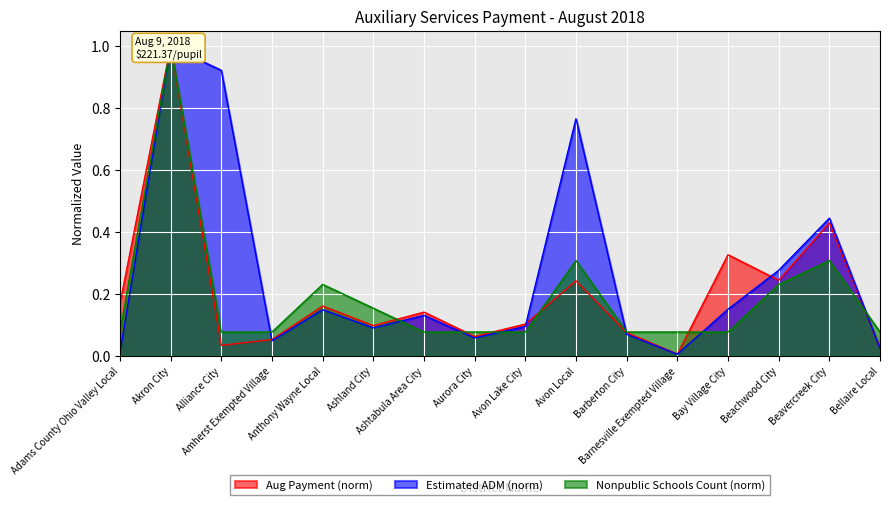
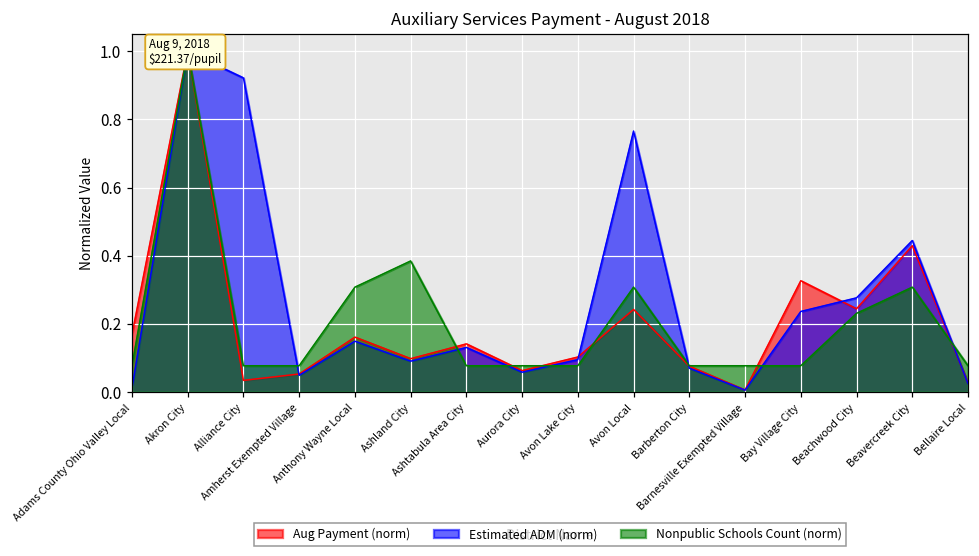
  {
    "Aug Payment (norm)": {
      "Adams County Ohio Valley Local": 0.17,
      "Alliance City": 0.03,
      "Anthony Wayne Local": 0.16,
      "Ashtabula Area City": 0.14,
      "Avon Local": 0.24,
      "Bay Village City": 0.33,
      "Beachwood City": 0.24,
      "Beavercreek City": 0.43
    },
    "Estimated ADM (norm)": {
      "Adams County Ohio Valley Local": 0.01,
      "Alliance City": 0.92,
      "Anthony Wayne Local": 0.15,
      "Ashtabula Area City": 0.13,
      "Avon Local": 0.77,
-     "Bay Village City": 0.15,
+     "Bay Village City": 0.24,
      "Beachwood City": 0.28,
      "Beavercreek City": 0.44
    },
    "Nonpublic Schools Count (norm)": {
      "Adams County Ohio Valley Local": 0.08,
      "Alliance City": 0.08,
      "Amherst Exempted Village": 0.08,
-     "Anthony Wayne Local": 0.23,
-     "Ashland City": 0.15,
+     "Anthony Wayne Local": 0.31,
+     "Ashland City": 0.38,
      "Ashtabula Area City": 0.08,
      "Aurora City": 0.08,
      "Avon Lake City": 0.08,
      "Avon Local": 0.31,
      "Barnesville Exempted Village": 0.08,
      "Bay Village City": 0.08,
      "Beachwood City": 0.23,
      "Beavercreek City": 0.31,
      "Bellaire Local": 0.08
    }
  }
